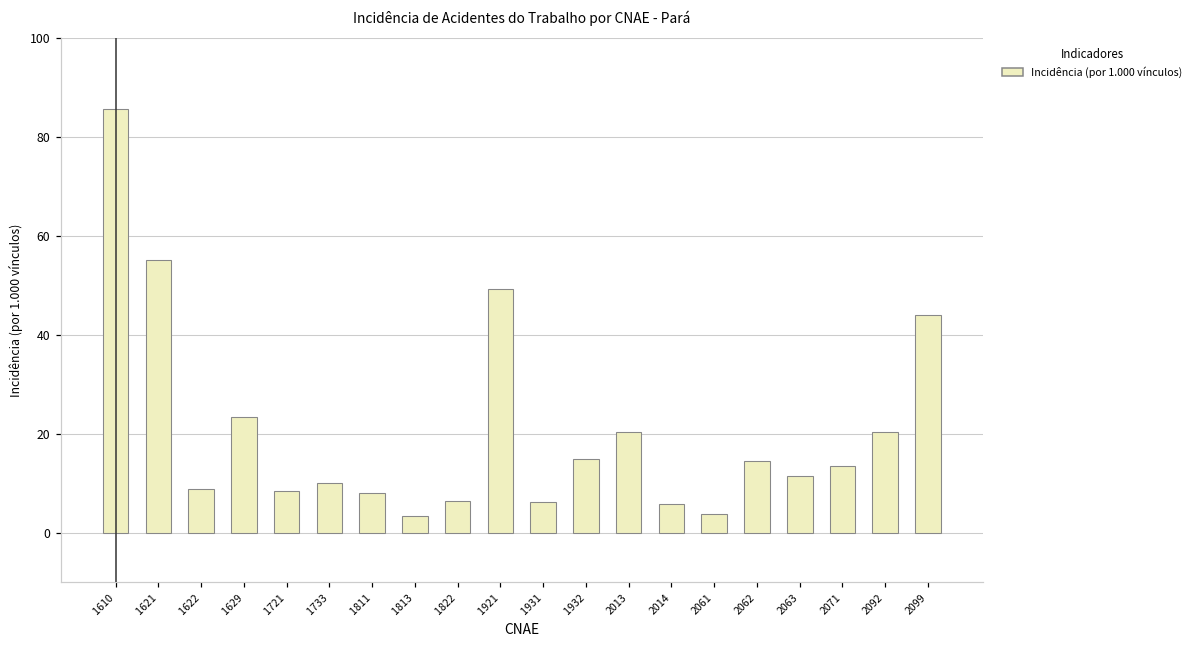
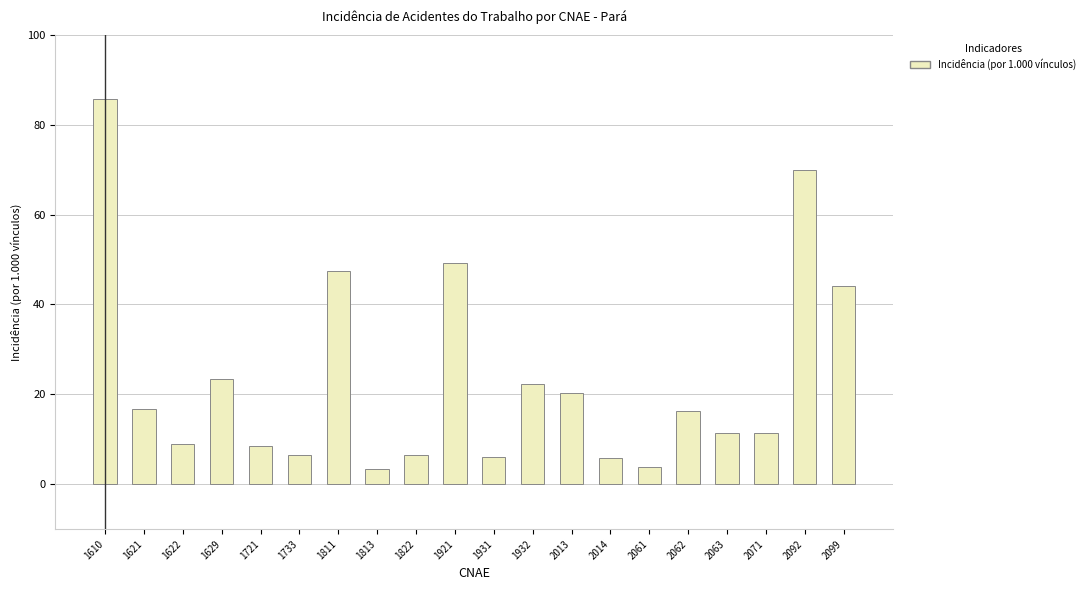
  {
    "1610": 86,
-   "1621": 55,
+   "1621": 17,
    "1622": 9,
    "1629": 23,
    "1721": 8,
-   "1733": 10,
-   "1811": 8,
+   "1733": 7,
+   "1811": 47,
    "1813": 3,
    "1822": 6,
    "1921": 49,
    "1931": 6,
-   "1932": 15,
+   "1932": 22,
    "2013": 20,
    "2014": 6,
    "2061": 4,
-   "2062": 15,
+   "2062": 16,
    "2063": 11,
-   "2071": 13,
-   "2092": 20,
+   "2071": 11,
+   "2092": 70,
    "2099": 44
  }
